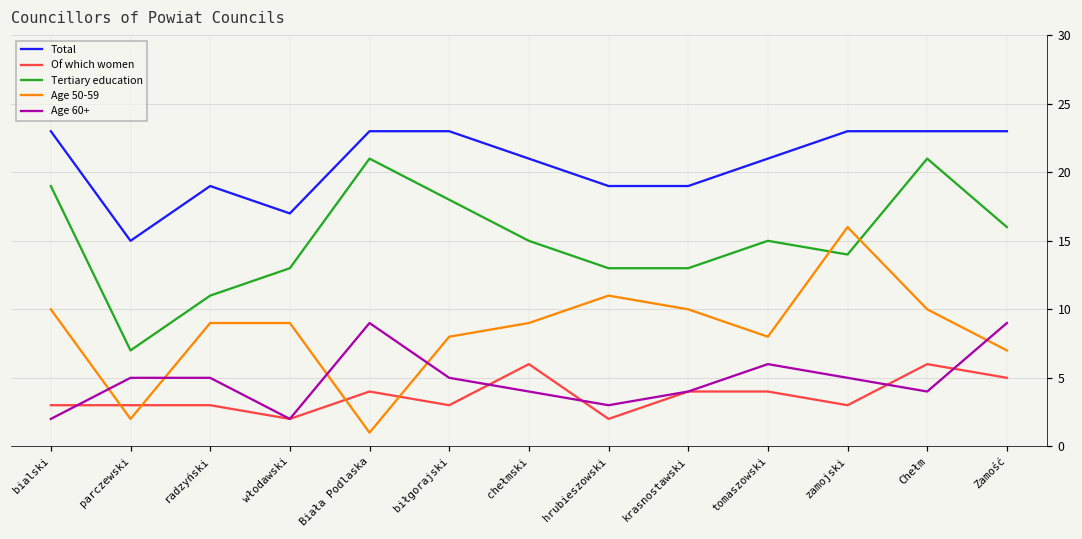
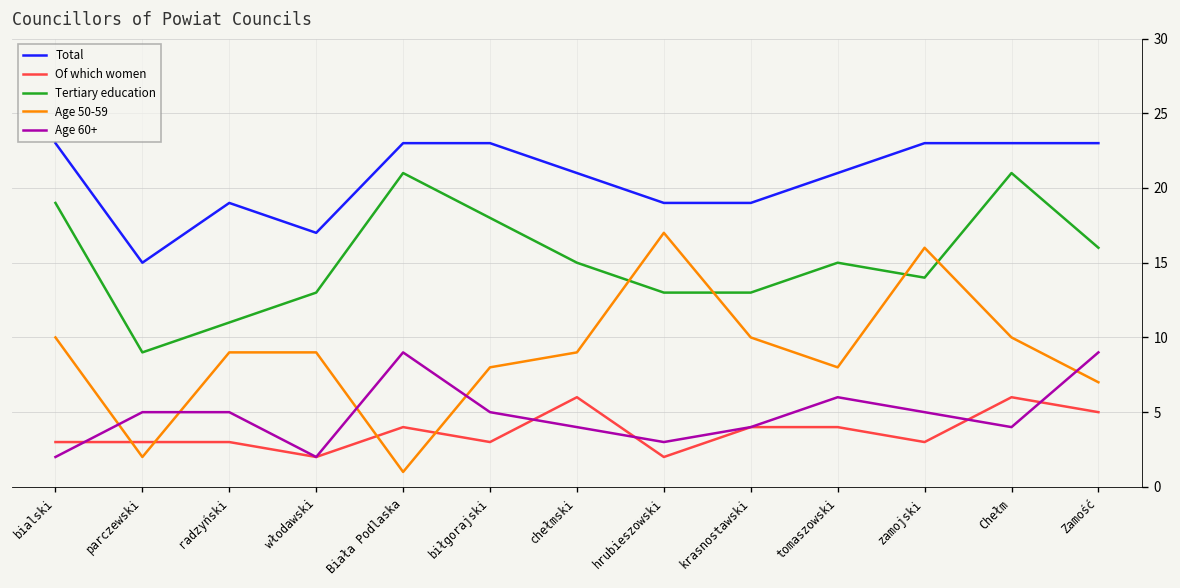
  {
    "Total": {
      "bialski": 23,
      "parczewski": 15,
      "radzyński": 19,
      "włodawski": 17,
      "Biała Podlaska": 23,
      "biłgorajski": 23,
      "chełmski": 21,
      "hrubieszowski": 19,
      "krasnostawski": 19,
      "tomaszowski": 21,
      "zamojski": 23,
      "Chełm": 23,
      "Zamość": 23
    },
    "Of which women": {
      "bialski": 3,
      "parczewski": 3,
      "radzyński": 3,
      "Biała Podlaska": 4,
      "biłgorajski": 3,
      "chełmski": 6,
      "hrubieszowski": 2,
      "tomaszowski": 4,
      "zamojski": 3,
      "Chełm": 6,
      "Zamość": 5
    },
    "Tertiary education": {
      "bialski": 19,
-     "parczewski": 7,
+     "parczewski": 9,
      "radzyński": 11,
      "włodawski": 13,
      "Biała Podlaska": 21,
      "biłgorajski": 18,
      "chełmski": 15,
      "hrubieszowski": 13,
      "krasnostawski": 13,
      "tomaszowski": 15,
      "zamojski": 14,
      "Chełm": 21,
      "Zamość": 16
    },
    "Age 50-59": {
      "bialski": 10,
      "parczewski": 2,
      "radzyński": 9,
      "włodawski": 9,
      "Biała Podlaska": 1,
      "biłgorajski": 8,
      "chełmski": 9,
-     "hrubieszowski": 11,
+     "hrubieszowski": 17,
      "krasnostawski": 10,
      "tomaszowski": 8,
      "zamojski": 16,
      "Chełm": 10,
      "Zamość": 7
    },
    "Age 60+": {
      "bialski": 2,
      "parczewski": 5,
      "radzyński": 5,
      "Biała Podlaska": 9,
      "biłgorajski": 5,
      "chełmski": 4,
      "hrubieszowski": 3,
      "tomaszowski": 6,
      "zamojski": 5,
      "Chełm": 4,
      "Zamość": 9
    }
  }
